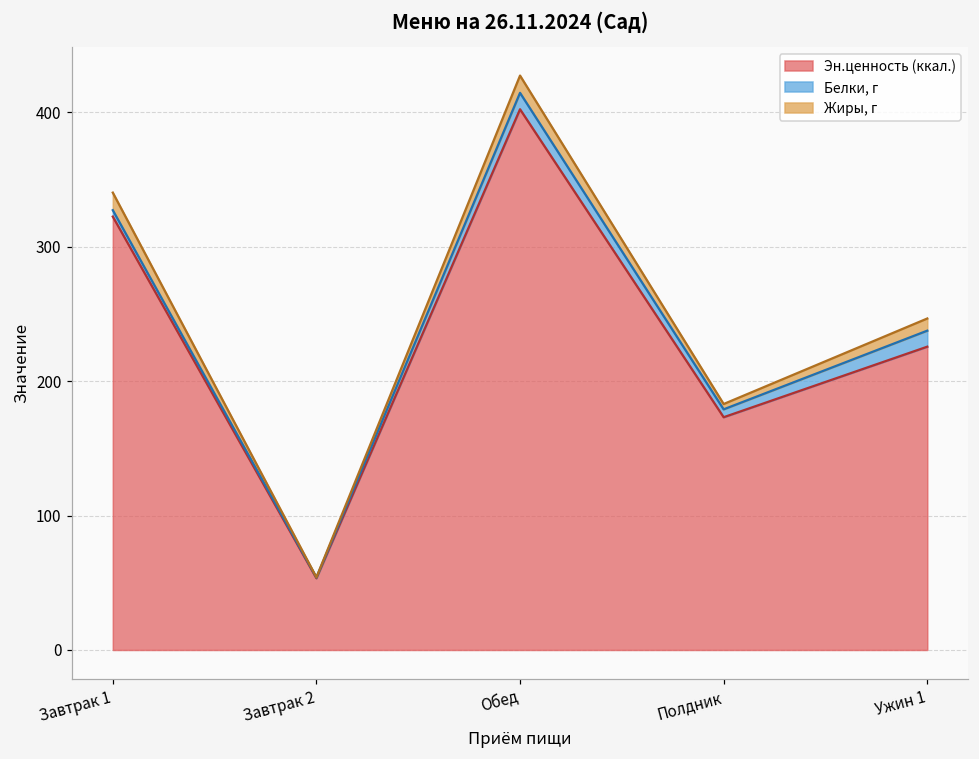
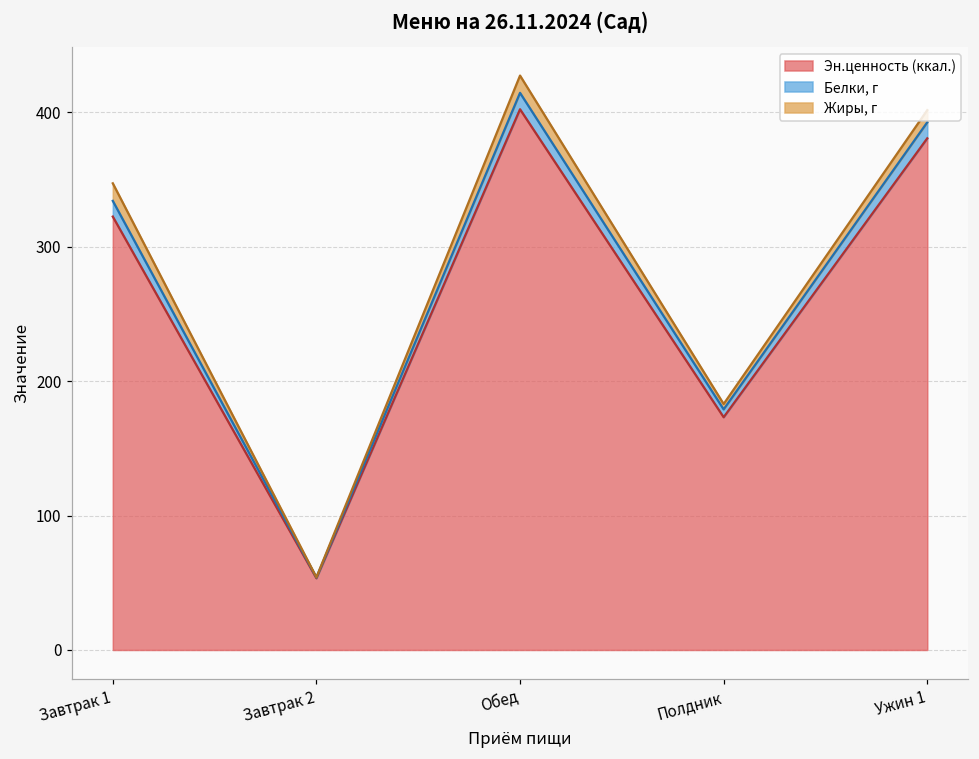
  {
    "Эн.ценность (ккал.)": {
      "Завтрак 1": 322,
      "Обед": 402,
      "Полдник": 173,
-     "Ужин 1": 226
+     "Ужин 1": 381
    },
    "Белки, г": {
-     "Завтрак 1": 5,
+     "Завтрак 1": 12,
      "Обед": 12,
      "Полдник": 6,
      "Ужин 1": 12
    },
    "Жиры, г": {
      "Завтрак 1": 13,
      "Обед": 13,
      "Полдник": 4
    }
  }
